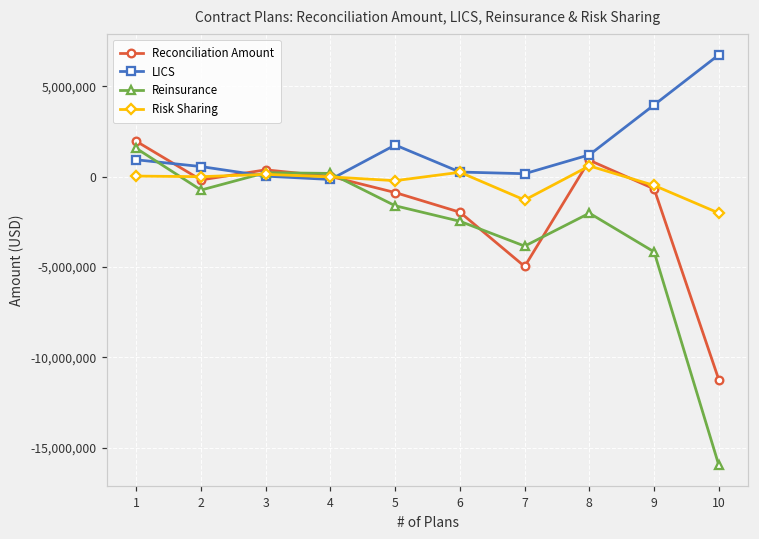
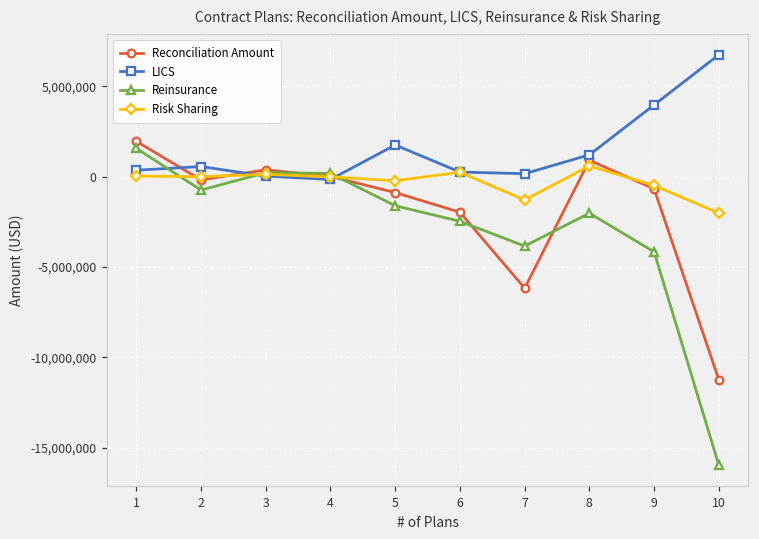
  {
    "Reconciliation Amount": {
      "1": "2,000,000",
      "2": "-200,000",
      "3": "400,000",
      "5": "-900,000",
      "6": "-2,000,000",
-     "7": "-5,000,000",
+     "7": "-6,200,000",
      "8": "900,000",
      "9": "-700,000",
      "10": "-11,200,000"
    },
    "LICS": {
-     "1": "900,000",
+     "1": "400,000",
      "2": "600,000",
      "5": "1,800,000",
      "7": "200,000",
      "8": "1,200,000",
      "9": "4,000,000",
      "10": "6,700,000"
    },
    "Reinsurance": {
      "1": "1,600,000",
      "2": "-700,000",
      "4": "200,000",
      "5": "-1,600,000",
      "6": "-2,500,000",
      "7": "-3,800,000",
      "8": "-2,000,000",
      "9": "-4,200,000",
      "10": "-16,000,000"
    },
    "Risk Sharing": {
      "1": "0",
      "2": "0",
      "5": "-200,000",
      "7": "-1,300,000",
      "8": "600,000",
      "9": "-500,000",
      "10": "-2,000,000"
    }
  }
